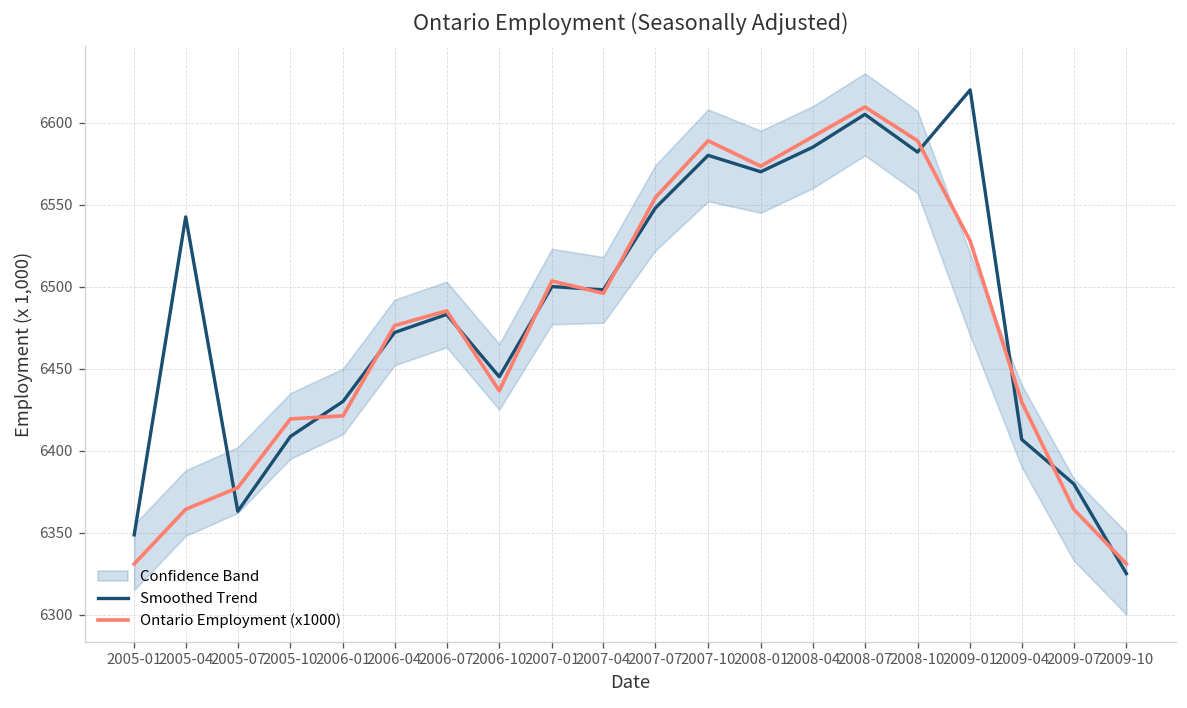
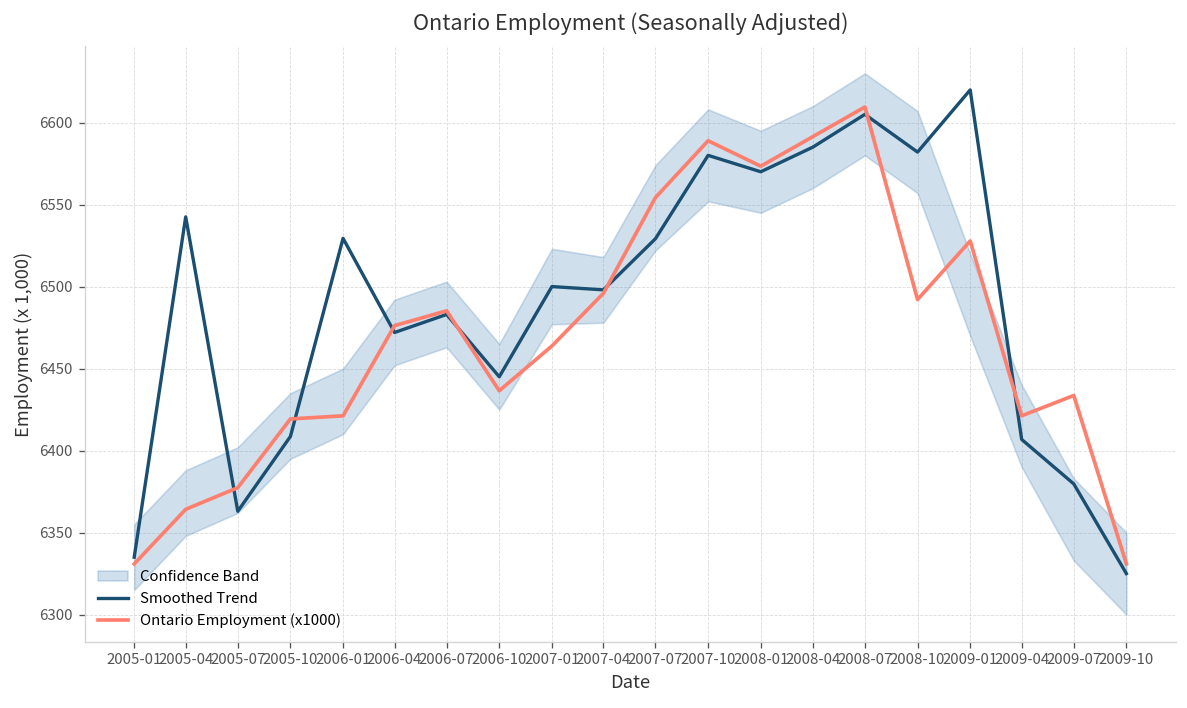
  {
    "Smoothed Trend": {
-     "2005-01": 6349,
+     "2005-01": 6335,
      "2005-04": 6543,
      "2005-07": 6363,
      "2005-10": 6409,
-     "2006-01": 6430,
+     "2006-01": 6529,
      "2006-04": 6472,
      "2006-07": 6483,
      "2006-10": 6445,
      "2007-01": 6500,
      "2007-04": 6498,
-     "2007-07": 6548,
+     "2007-07": 6529,
      "2007-10": 6580,
      "2008-01": 6570,
      "2008-04": 6585,
      "2008-07": 6605,
      "2008-10": 6582,
      "2009-01": 6620,
      "2009-04": 6407,
      "2009-07": 6380,
      "2009-10": 6325
    },
    "Ontario Employment (x1000)": {
      "2005-01": 6331,
      "2005-04": 6364,
      "2005-07": 6377,
      "2005-10": 6419,
      "2006-01": 6421,
      "2006-04": 6476,
      "2006-07": 6485,
      "2006-10": 6437,
-     "2007-01": 6503,
+     "2007-01": 6464,
      "2007-04": 6496,
      "2007-07": 6554,
      "2007-10": 6589,
      "2008-01": 6573,
      "2008-04": 6591,
      "2008-07": 6610,
-     "2008-10": 6589,
+     "2008-10": 6492,
      "2009-01": 6528,
-     "2009-04": 6430,
-     "2009-07": 6364,
+     "2009-04": 6421,
+     "2009-07": 6434,
      "2009-10": 6331
    }
  }
